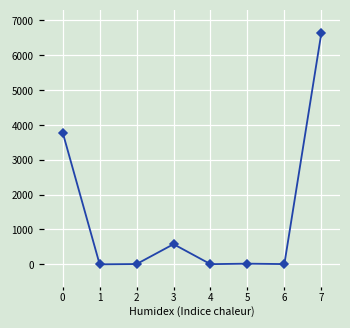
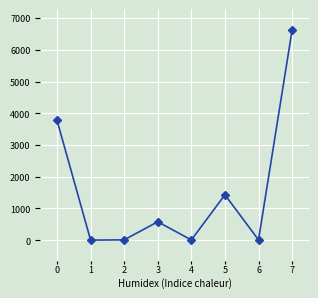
  {
    "0": 3800,
    "1": 0,
    "2": 0,
    "3": 600,
    "4": 0,
-   "5": 0,
+   "5": 1400,
    "6": 0,
    "7": 6600
  }
